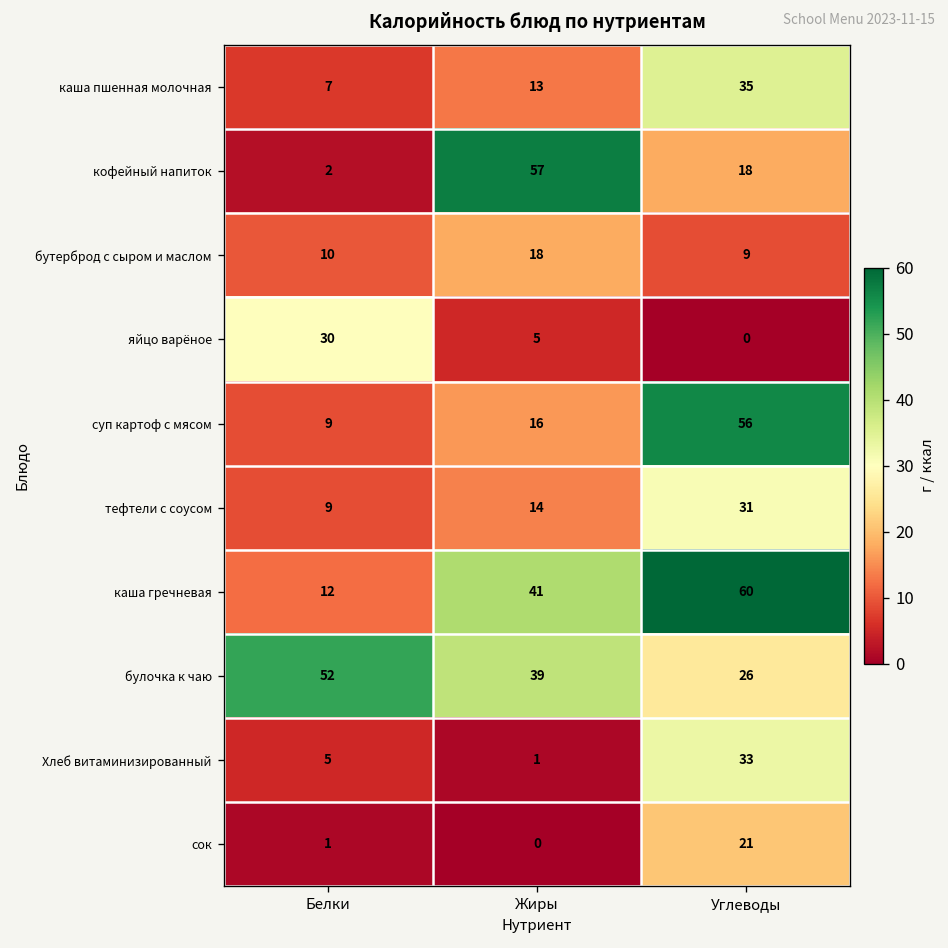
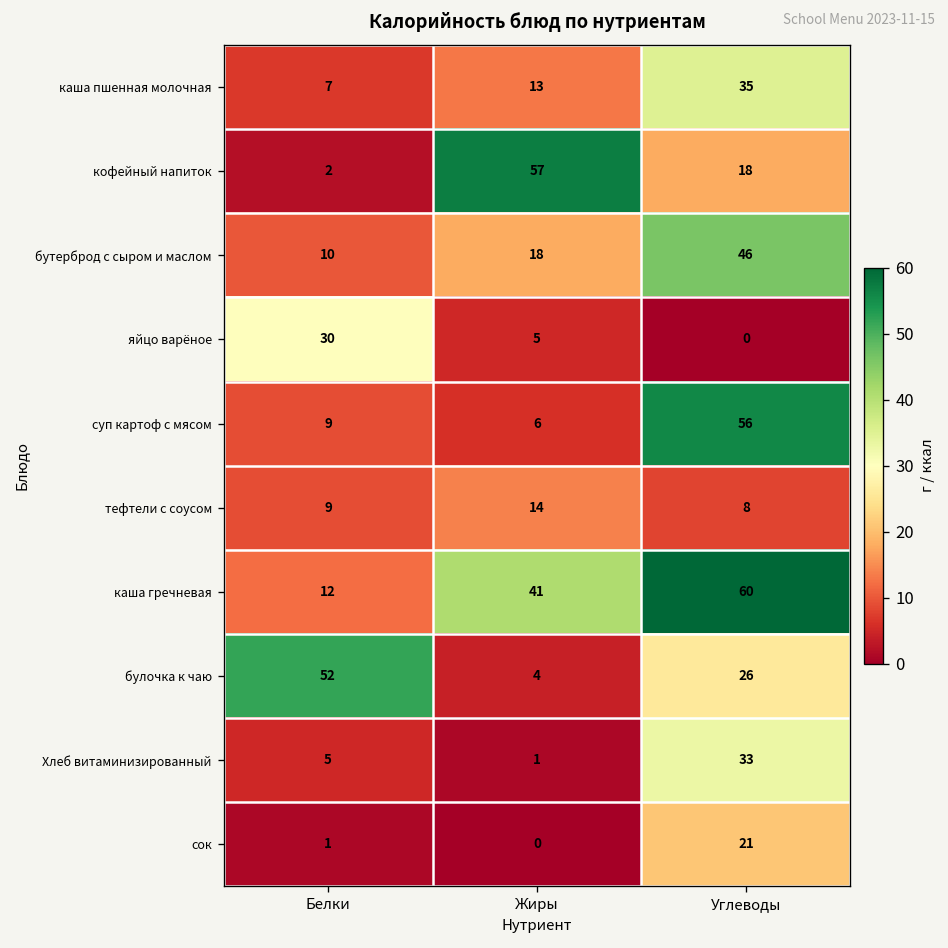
  {
    "каша пшенная молочная": {
      "Белки": 7,
      "Жиры": 13,
      "Углеводы": 35
    },
    "кофейный напиток": {
      "Белки": 2,
      "Жиры": 57,
      "Углеводы": 18
    },
    "бутерброд с сыром и маслом": {
      "Белки": 10,
      "Жиры": 18,
-     "Углеводы": 9
+     "Углеводы": 46
    },
    "яйцо варёное": {
      "Белки": 30,
      "Жиры": 5,
      "Углеводы": 0
    },
    "суп картоф с мясом": {
      "Белки": 9,
-     "Жиры": 16,
+     "Жиры": 6,
      "Углеводы": 56
    },
    "тефтели с соусом": {
      "Белки": 9,
      "Жиры": 14,
-     "Углеводы": 31
+     "Углеводы": 8
    },
    "каша гречневая": {
      "Белки": 12,
      "Жиры": 41,
      "Углеводы": 60
    },
    "булочка к чаю": {
      "Белки": 52,
-     "Жиры": 39,
+     "Жиры": 4,
      "Углеводы": 26
    },
    "Хлеб витаминизированный": {
      "Белки": 5,
      "Жиры": 1,
      "Углеводы": 33
    },
    "сок": {
      "Белки": 1,
      "Жиры": 0,
      "Углеводы": 21
    }
  }
